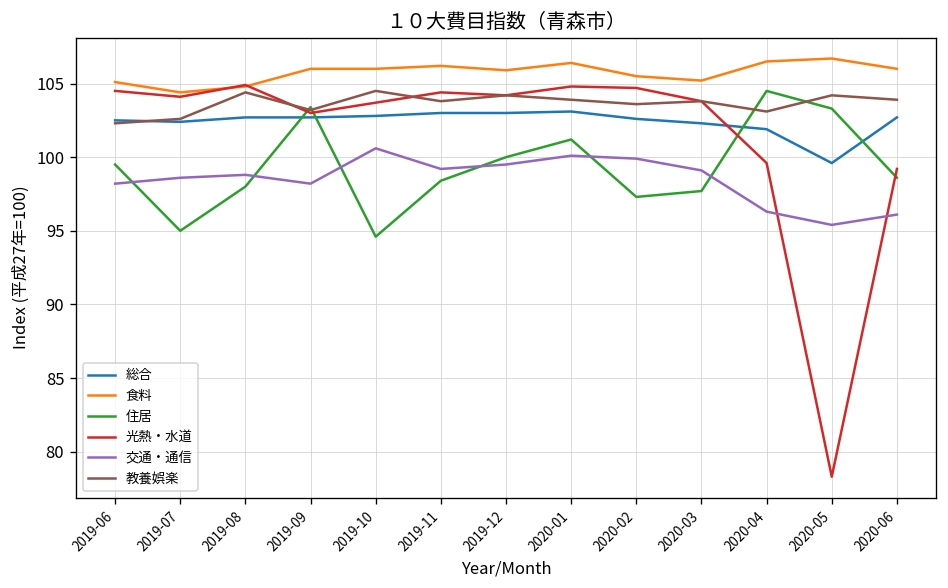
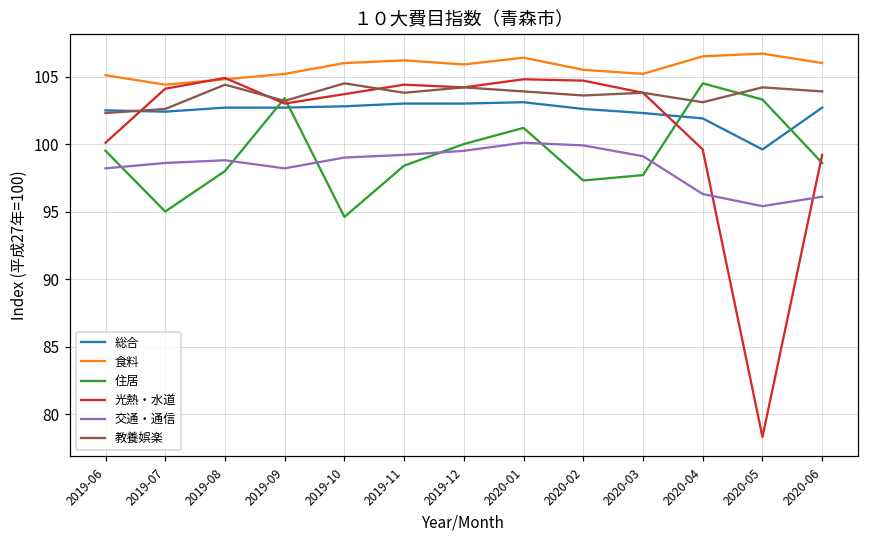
  {
    "総合": {
      "2019-08": 102.7,
      "2019-09": 102.7,
      "2019-10": 102.8,
      "2019-11": 103.0,
      "2019-12": 103.0,
      "2020-01": 103.1,
      "2020-02": 102.6,
      "2020-03": 102.3,
      "2020-04": 101.9,
      "2020-05": 99.6,
      "2020-06": 102.7
    },
    "食料": {
      "2019-06": 105.1,
      "2019-07": 104.4,
-     "2019-09": 106.0,
+     "2019-09": 105.2,
      "2019-10": 106.0,
      "2019-11": 106.2,
      "2019-12": 105.9,
      "2020-01": 106.4,
      "2020-02": 105.5,
      "2020-03": 105.2,
      "2020-04": 106.5,
      "2020-05": 106.7,
      "2020-06": 106.0
    },
    "住居": {
      "2019-06": 99.5,
      "2019-07": 95.0,
      "2019-08": 98.0,
      "2019-10": 94.6,
      "2019-11": 98.4,
      "2019-12": 100.0,
      "2020-01": 101.2,
      "2020-02": 97.3,
      "2020-03": 97.7,
      "2020-04": 104.5,
      "2020-05": 103.3,
      "2020-06": 98.6
    },
    "光熱・水道": {
-     "2019-06": 104.5,
+     "2019-06": 100.1,
      "2019-07": 104.1,
      "2019-10": 103.7,
      "2019-11": 104.4,
      "2020-01": 104.8,
      "2020-02": 104.7,
      "2020-04": 99.6,
      "2020-05": 78.3,
      "2020-06": 99.2
    },
    "交通・通信": {
      "2019-06": 98.2,
      "2019-07": 98.6,
      "2019-08": 98.8,
      "2019-09": 98.2,
-     "2019-10": 100.6,
+     "2019-10": 99.0,
      "2019-11": 99.2,
      "2019-12": 99.5,
      "2020-01": 100.1,
      "2020-02": 99.9,
      "2020-03": 99.1,
      "2020-04": 96.3,
      "2020-05": 95.4,
      "2020-06": 96.1
    },
    "教養娯楽": {
      "2019-08": 104.4,
      "2019-10": 104.5,
      "2019-11": 103.8,
      "2020-01": 103.9,
      "2020-02": 103.6,
      "2020-04": 103.1,
      "2020-05": 104.2,
      "2020-06": 103.9
    }
  }
